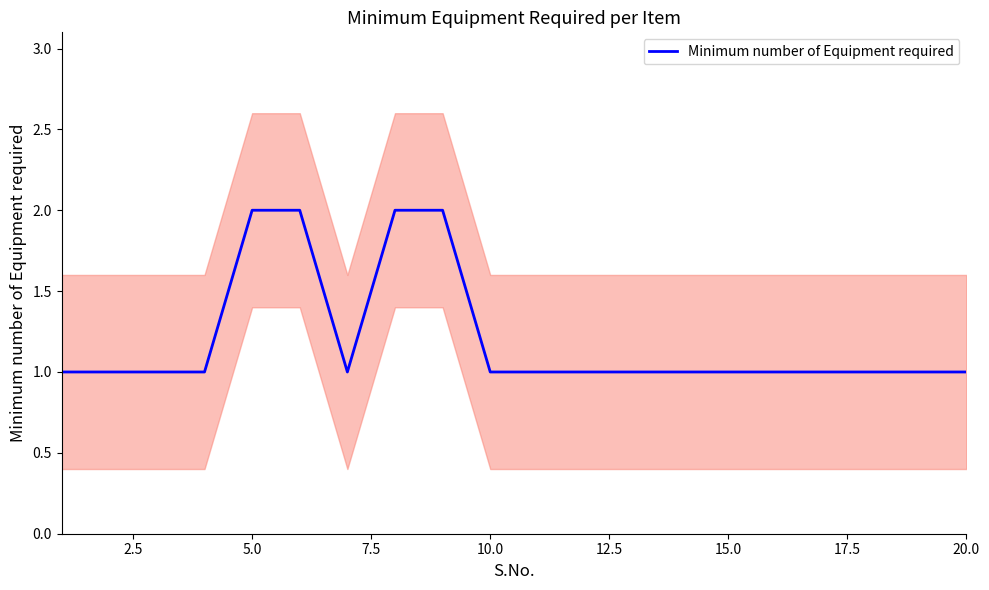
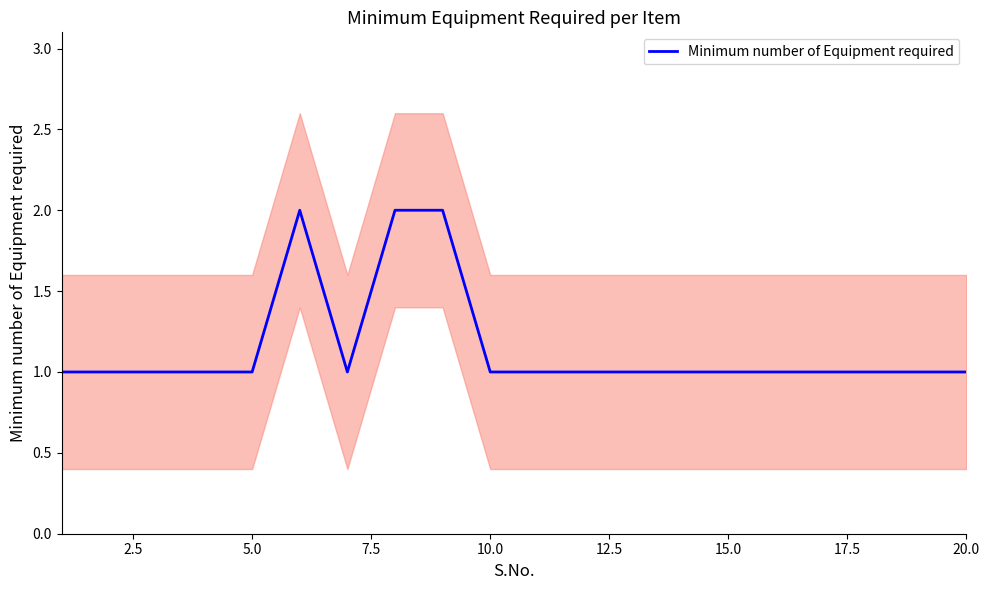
  {
    "Minimum number of Equipment required": {
-     "5.0": 2,
+     "5.0": 1,
      "10.0": 1,
      "15.0": 1,
      "20.0": 1
    }
  }
